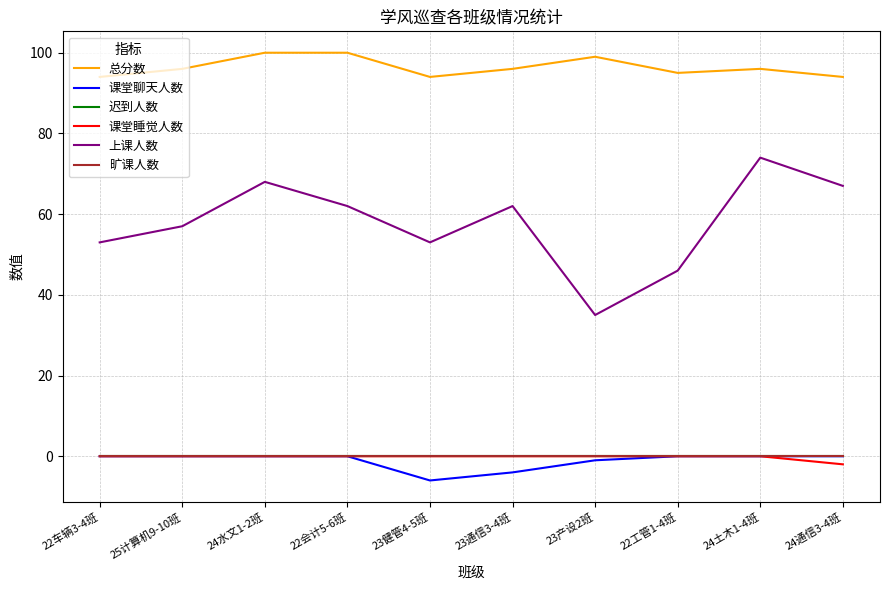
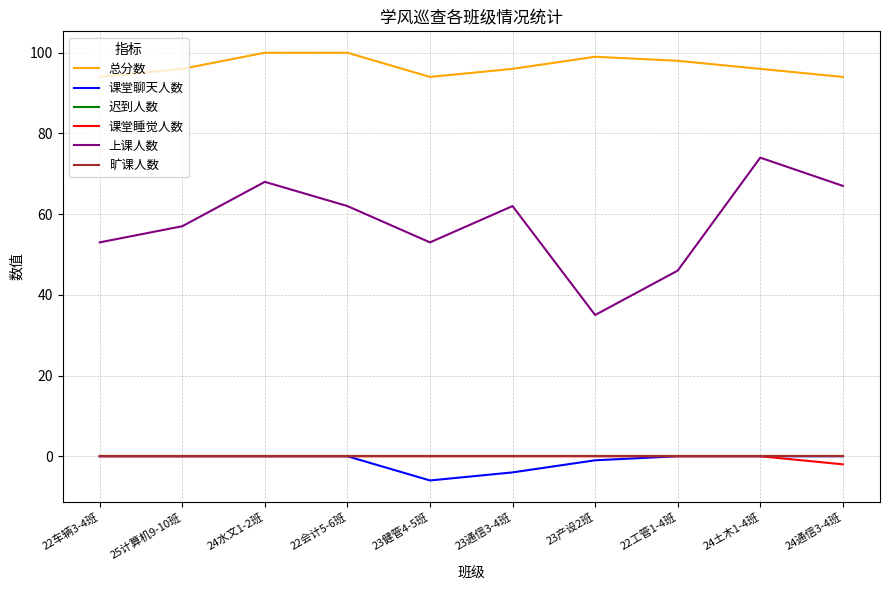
  {
    "总分数": {
      "24水文1-2班": 100,
      "22会计5-6班": 100,
      "23健管4-5班": 94,
      "23通信3-4班": 96,
      "23产设2班": 99,
-     "22工管1-4班": 95,
+     "22工管1-4班": 98,
      "24土木1-4班": 96,
      "24通信3-4班": 94
    },
    "课堂聊天人数": {
      "23健管4-5班": -6,
      "23通信3-4班": -4,
      "23产设2班": -1
    },
    "课堂睡觉人数": {
      "24通信3-4班": -2
    },
    "上课人数": {
      "22车辆3-4班": 53,
      "25计算机9-10班": 57,
      "24水文1-2班": 68,
      "22会计5-6班": 62,
      "23健管4-5班": 53,
      "23通信3-4班": 62,
      "23产设2班": 35,
      "22工管1-4班": 46,
      "24土木1-4班": 74,
      "24通信3-4班": 67
    }
  }
